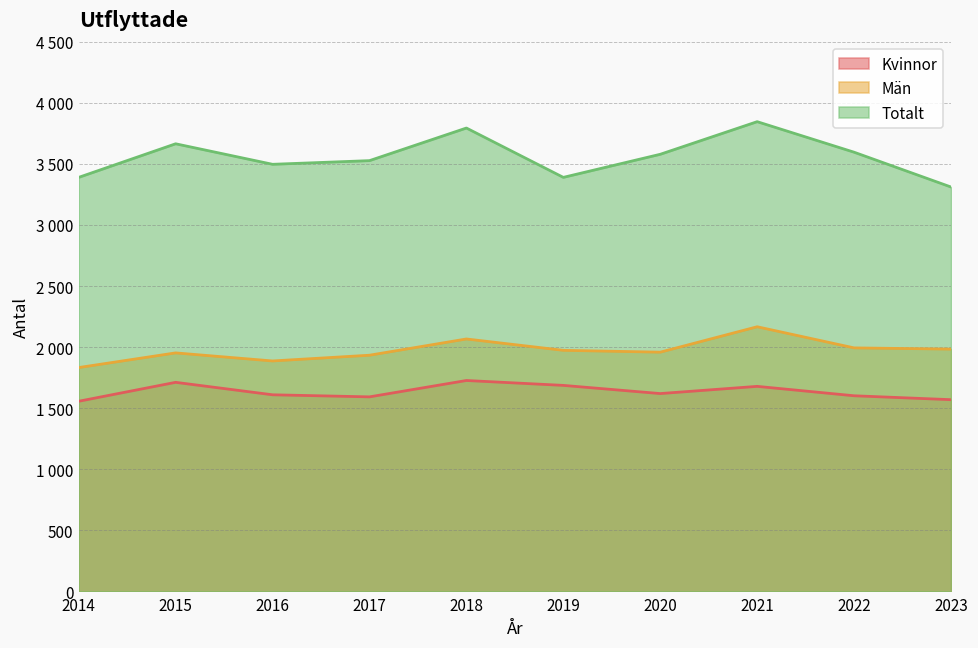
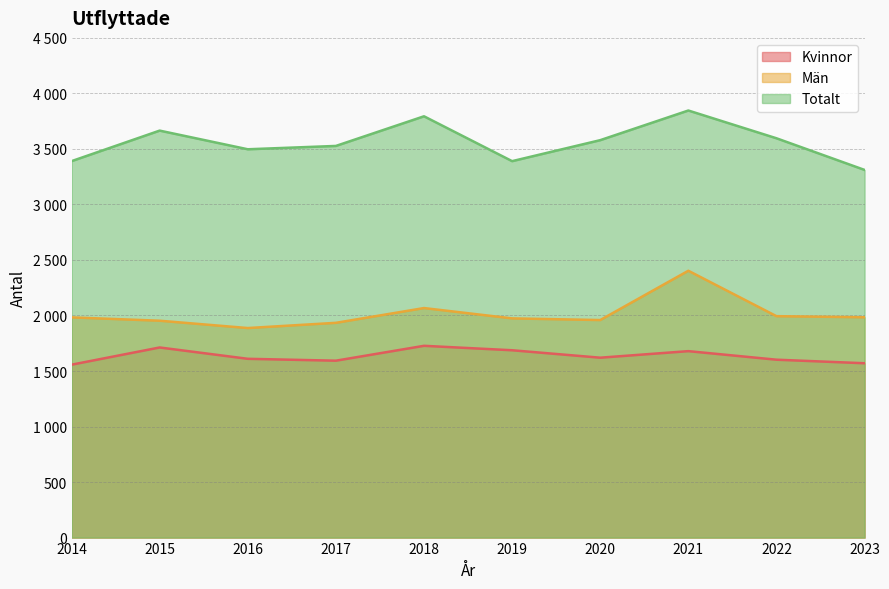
  {
    "Kvinnor": {
      "2014": 1560,
      "2015": 1710,
      "2016": 1610,
      "2017": 1590,
      "2018": 1730,
      "2019": 1690,
      "2020": 1620,
      "2021": 1680,
      "2022": 1600,
      "2023": 1570
    },
    "Män": {
-     "2014": 1830,
+     "2014": 1980,
      "2015": 1950,
      "2016": 1890,
      "2017": 1930,
      "2018": 2070,
      "2019": 1970,
      "2020": 1960,
-     "2021": 2170,
+     "2021": 2400,
      "2022": 1990,
      "2023": 1980
    },
    "Totalt": {
      "2014": 3390,
      "2015": 3670,
      "2016": 3500,
      "2017": 3530,
      "2018": 3790,
      "2019": 3390,
      "2020": 3580,
      "2021": 3850,
      "2022": 3600,
      "2023": 3310
    }
  }
